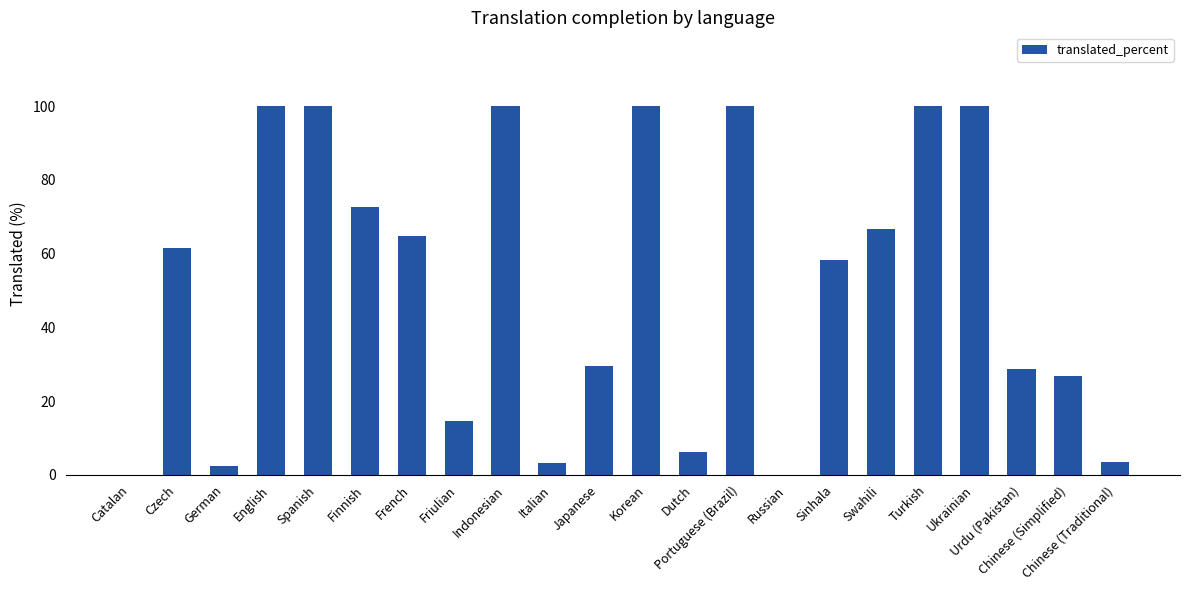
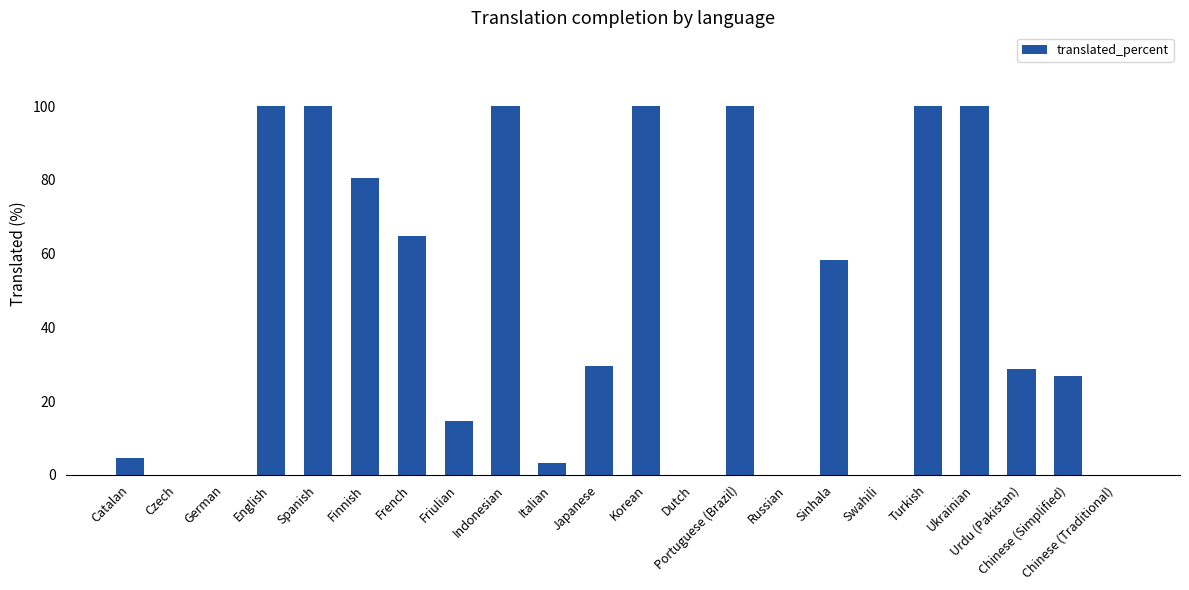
  {
-   "Catalan": 0,
-   "Czech": 61,
-   "German": 3,
+   "Catalan": 5,
+   "Czech": 0,
+   "German": 0,
    "English": 100,
    "Spanish": 100,
-   "Finnish": 73,
+   "Finnish": 81,
    "French": 65,
    "Friulian": 15,
    "Indonesian": 100,
    "Italian": 3,
    "Japanese": 30,
    "Korean": 100,
-   "Dutch": 6,
+   "Dutch": 0,
    "Portuguese (Brazil)": 100,
    "Russian": 0,
    "Sinhala": 58,
-   "Swahili": 67,
+   "Swahili": 0,
    "Turkish": 100,
    "Ukrainian": 100,
    "Urdu (Pakistan)": 29,
    "Chinese (Simplified)": 27,
-   "Chinese (Traditional)": 3
+   "Chinese (Traditional)": 0
  }
